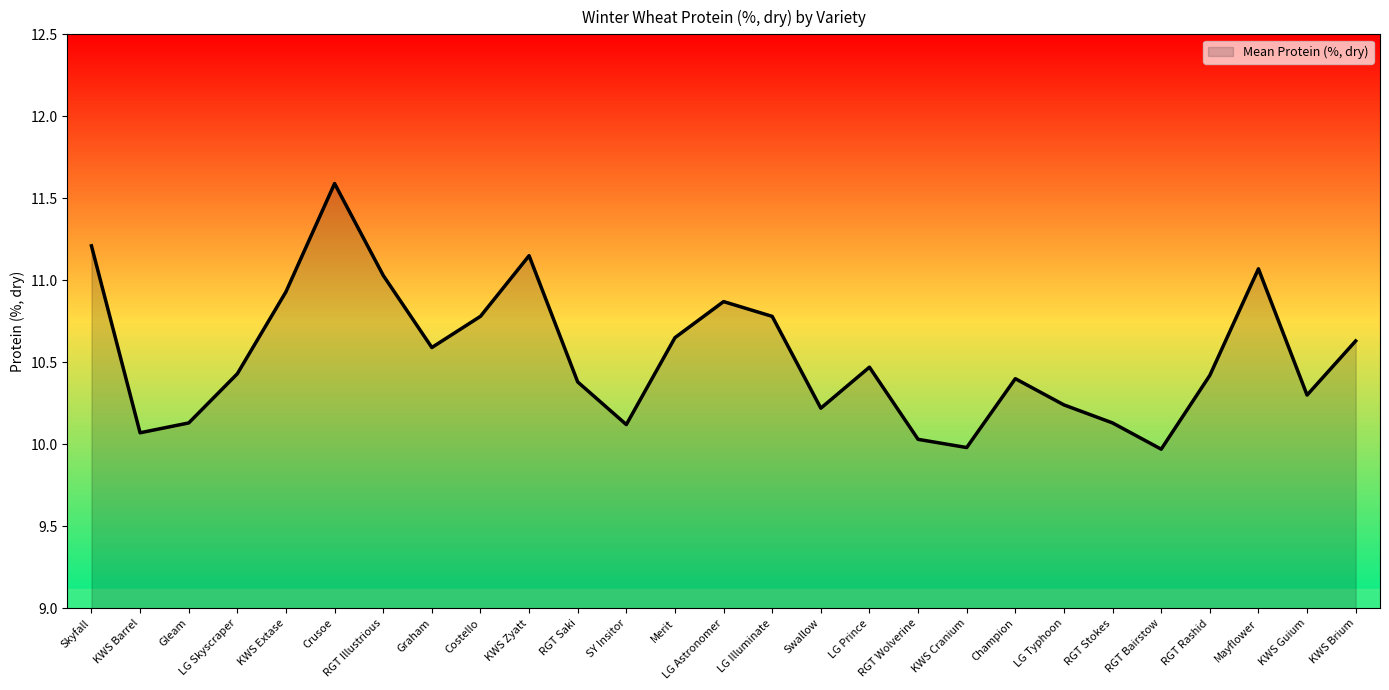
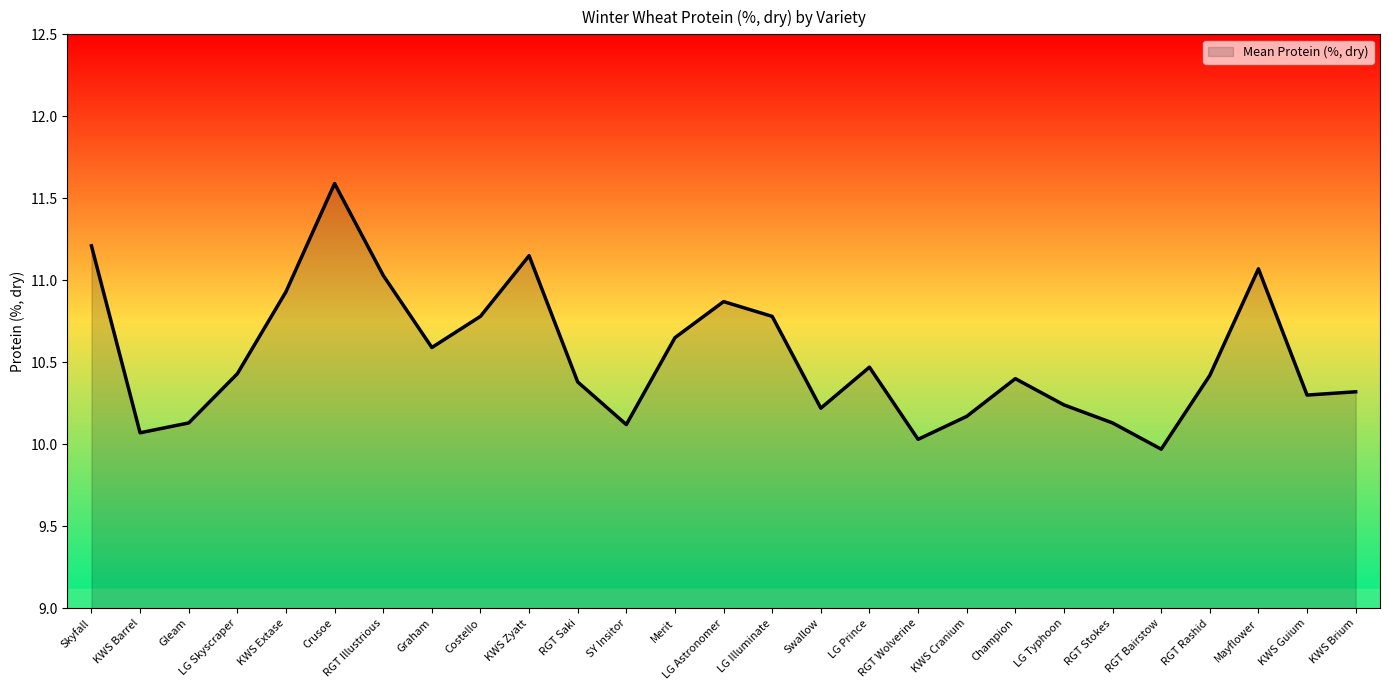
  {
    "Skyfall": 11.21,
    "KWS Barrel": 10.07,
    "Gleam": 10.13,
    "LG Skyscraper": 10.43,
    "KWS Extase": 10.93,
    "Crusoe": 11.59,
    "RGT Illustrious": 11.03,
    "Graham": 10.59,
    "Costello": 10.78,
    "KWS Zyatt": 11.15,
    "RGT Saki": 10.38,
    "SY Insitor": 10.12,
    "Merit": 10.65,
    "LG Astronomer": 10.87,
    "LG Illuminate": 10.78,
    "Swallow": 10.22,
    "LG Prince": 10.47,
    "RGT Wolverine": 10.03,
-   "KWS Cranium": 9.98,
+   "KWS Cranium": 10.17,
    "Champion": 10.40,
    "LG Typhoon": 10.24,
    "RGT Stokes": 10.13,
    "RGT Bairstow": 9.97,
    "RGT Rashid": 10.42,
    "Mayflower": 11.07,
    "KWS Guium": 10.30,
-   "KWS Brium": 10.63
+   "KWS Brium": 10.32
  }
